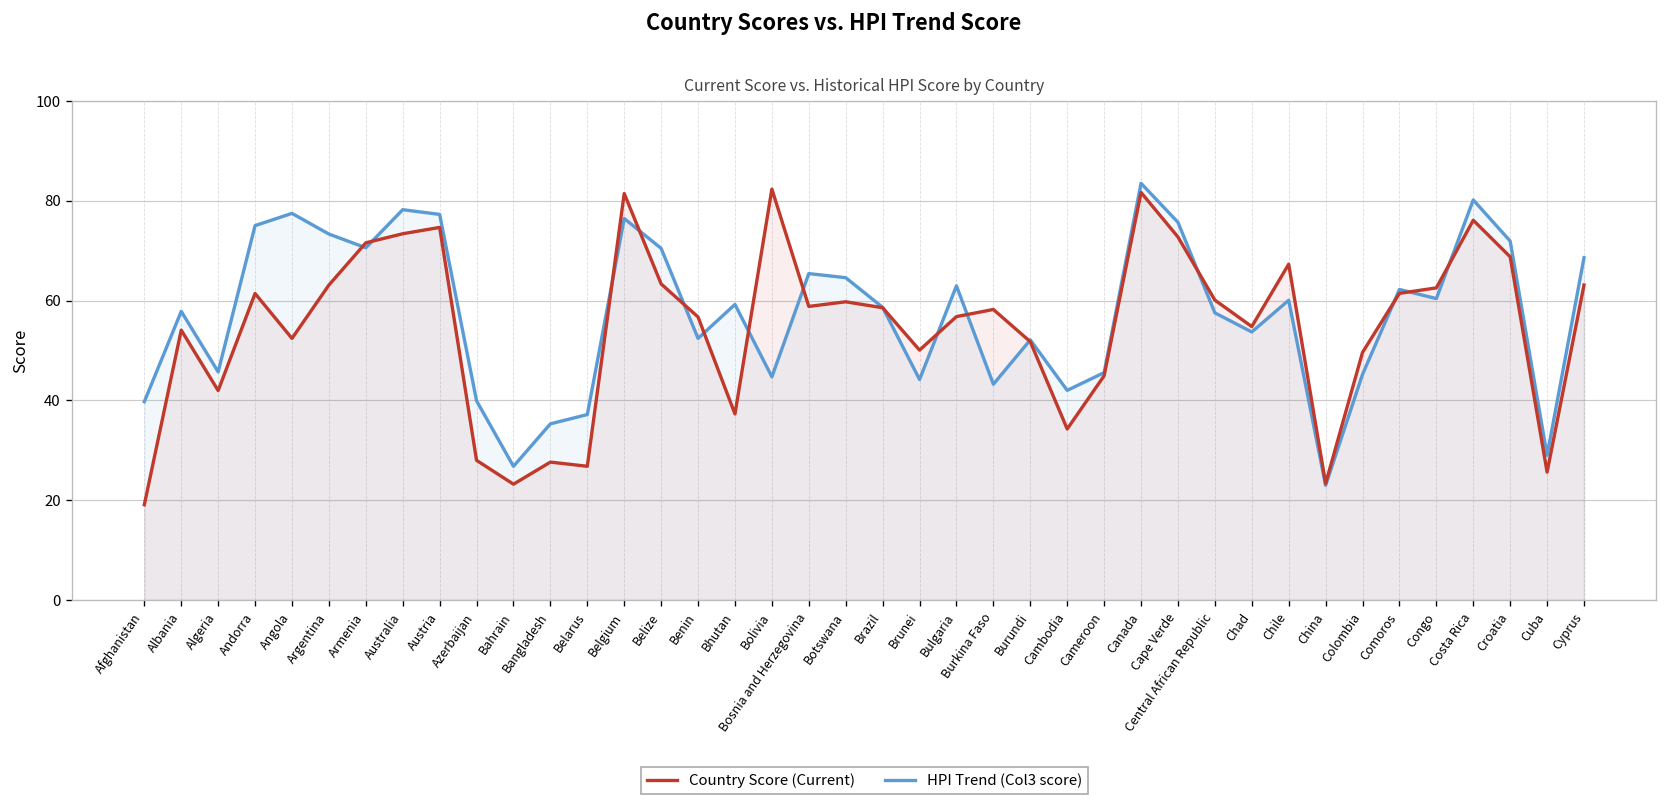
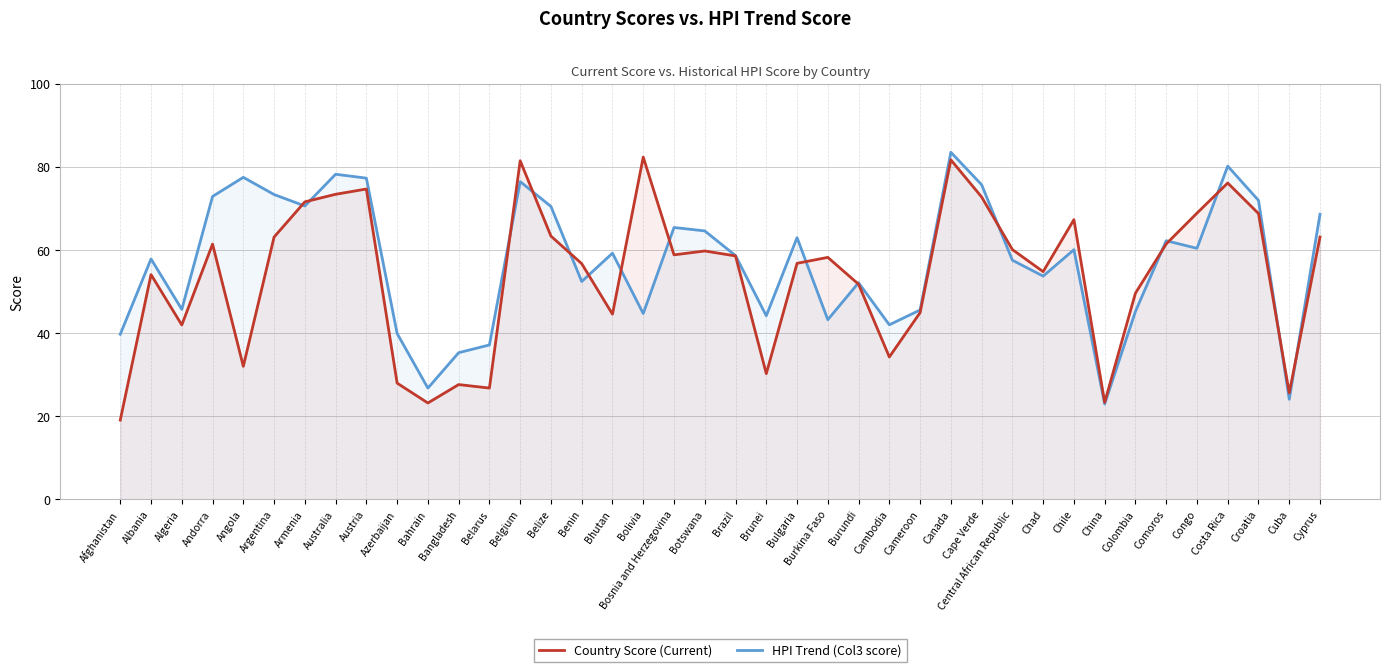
  {
    "Country Score (Current)": {
      "Afghanistan": 19,
      "Albania": 54,
      "Algeria": 42,
      "Andorra": 61,
-     "Angola": 52,
+     "Angola": 32,
      "Argentina": 63,
      "Armenia": 72,
      "Australia": 73,
      "Austria": 75,
      "Azerbaijan": 28,
      "Bahrain": 23,
      "Bangladesh": 28,
      "Belarus": 27,
      "Belgium": 81,
      "Belize": 63,
      "Benin": 57,
-     "Bhutan": 37,
+     "Bhutan": 45,
      "Bolivia": 82,
      "Bosnia and Herzegovina": 59,
      "Botswana": 60,
-     "Brunei": 50,
+     "Brunei": 30,
      "Bulgaria": 57,
      "Burkina Faso": 58,
      "Cambodia": 34,
      "Cameroon": 45,
      "Canada": 82,
      "Cape Verde": 73,
      "Central African Republic": 60,
      "Chad": 55,
      "Chile": 67,
      "Colombia": 50,
      "Comoros": 61,
-     "Congo": 63,
+     "Congo": 69,
      "Costa Rica": 76,
      "Croatia": 69,
      "Cuba": 26,
      "Cyprus": 63
    },
    "HPI Trend (Col3 score)": {
      "Afghanistan": 40,
      "Albania": 58,
      "Algeria": 46,
-     "Andorra": 75,
+     "Andorra": 73,
      "Angola": 78,
      "Argentina": 73,
      "Armenia": 71,
      "Australia": 78,
      "Austria": 77,
      "Azerbaijan": 40,
      "Bahrain": 27,
      "Bangladesh": 35,
      "Belarus": 37,
      "Belgium": 76,
      "Belize": 70,
      "Benin": 52,
      "Bhutan": 59,
      "Bolivia": 45,
      "Bosnia and Herzegovina": 65,
      "Botswana": 65,
      "Brunei": 44,
      "Bulgaria": 63,
      "Burkina Faso": 43,
      "Cambodia": 42,
      "Cameroon": 46,
      "Canada": 84,
      "Cape Verde": 76,
      "Central African Republic": 58,
      "Chad": 54,
      "Chile": 60,
      "Colombia": 45,
      "Comoros": 62,
      "Congo": 60,
      "Costa Rica": 80,
      "Croatia": 72,
-     "Cuba": 29,
+     "Cuba": 24,
      "Cyprus": 69
    }
  }
